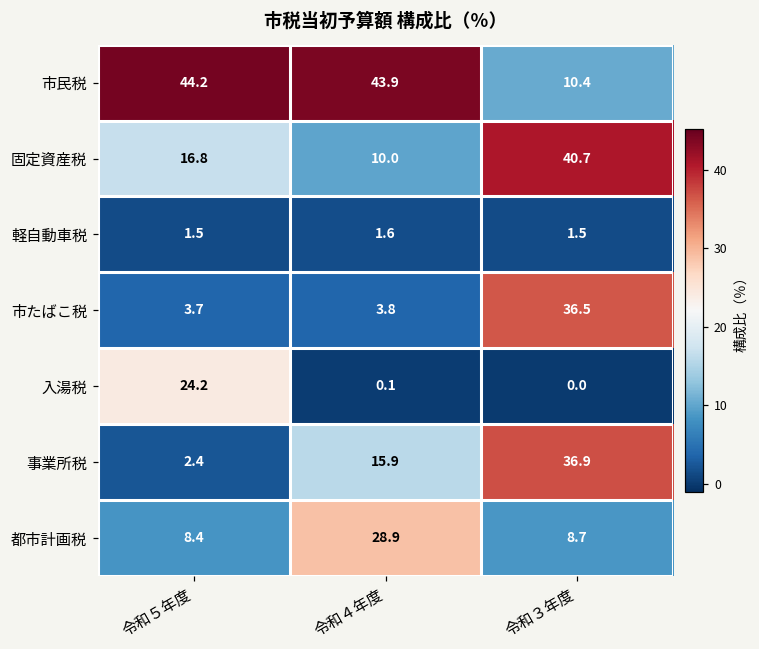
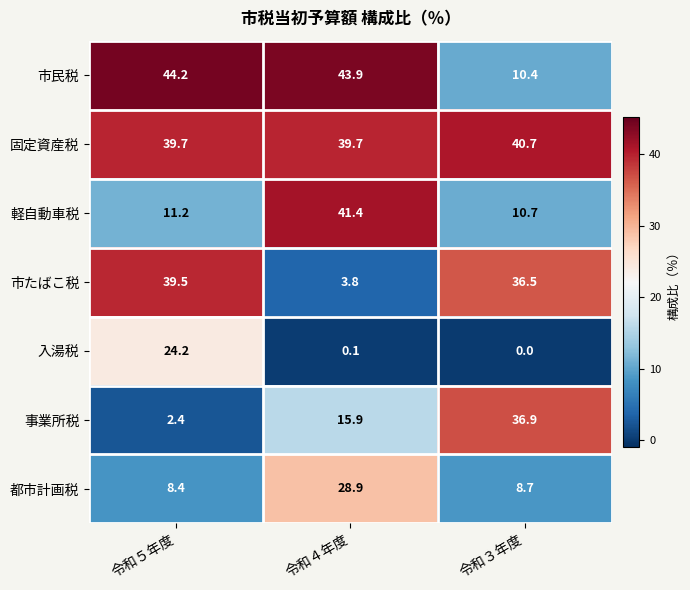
  {
    "市民税": {
      "令和５年度": 44.2,
      "令和４年度": 43.9,
      "令和３年度": 10.4
    },
    "固定資産税": {
-     "令和５年度": 16.8,
-     "令和４年度": 10.0,
+     "令和５年度": 39.7,
+     "令和４年度": 39.7,
      "令和３年度": 40.7
    },
    "軽自動車税": {
-     "令和５年度": 1.5,
-     "令和４年度": 1.6,
-     "令和３年度": 1.5
+     "令和５年度": 11.2,
+     "令和４年度": 41.4,
+     "令和３年度": 10.7
    },
    "市たばこ税": {
-     "令和５年度": 3.7,
+     "令和５年度": 39.5,
      "令和４年度": 3.8,
      "令和３年度": 36.5
    },
    "入湯税": {
      "令和５年度": 24.2,
      "令和４年度": 0.1,
      "令和３年度": 0.0
    },
    "事業所税": {
      "令和５年度": 2.4,
      "令和４年度": 15.9,
      "令和３年度": 36.9
    },
    "都市計画税": {
      "令和５年度": 8.4,
      "令和４年度": 28.9,
      "令和３年度": 8.7
    }
  }
